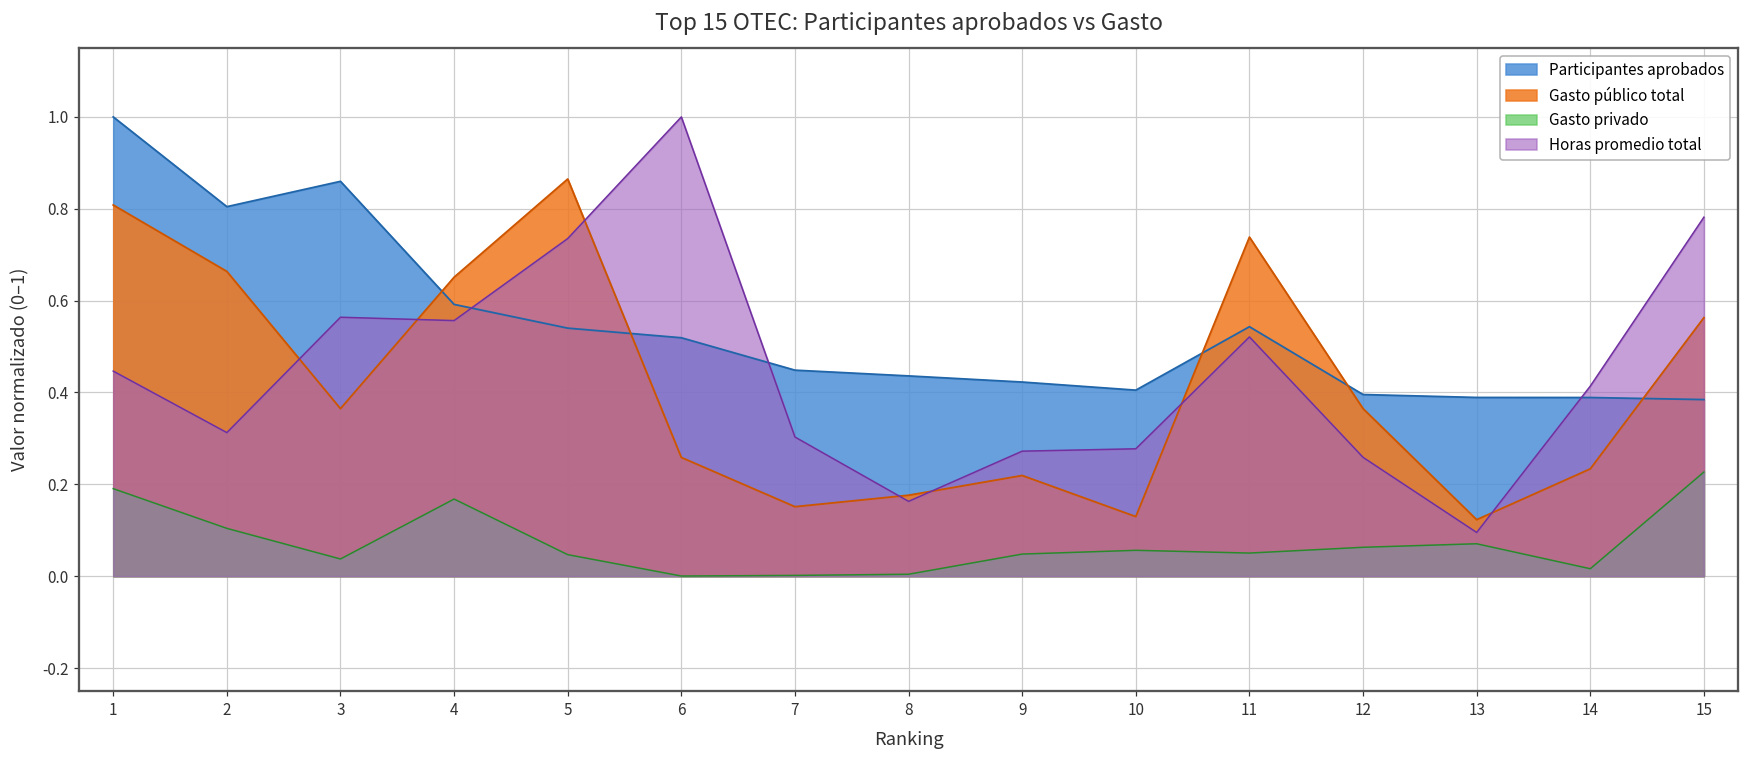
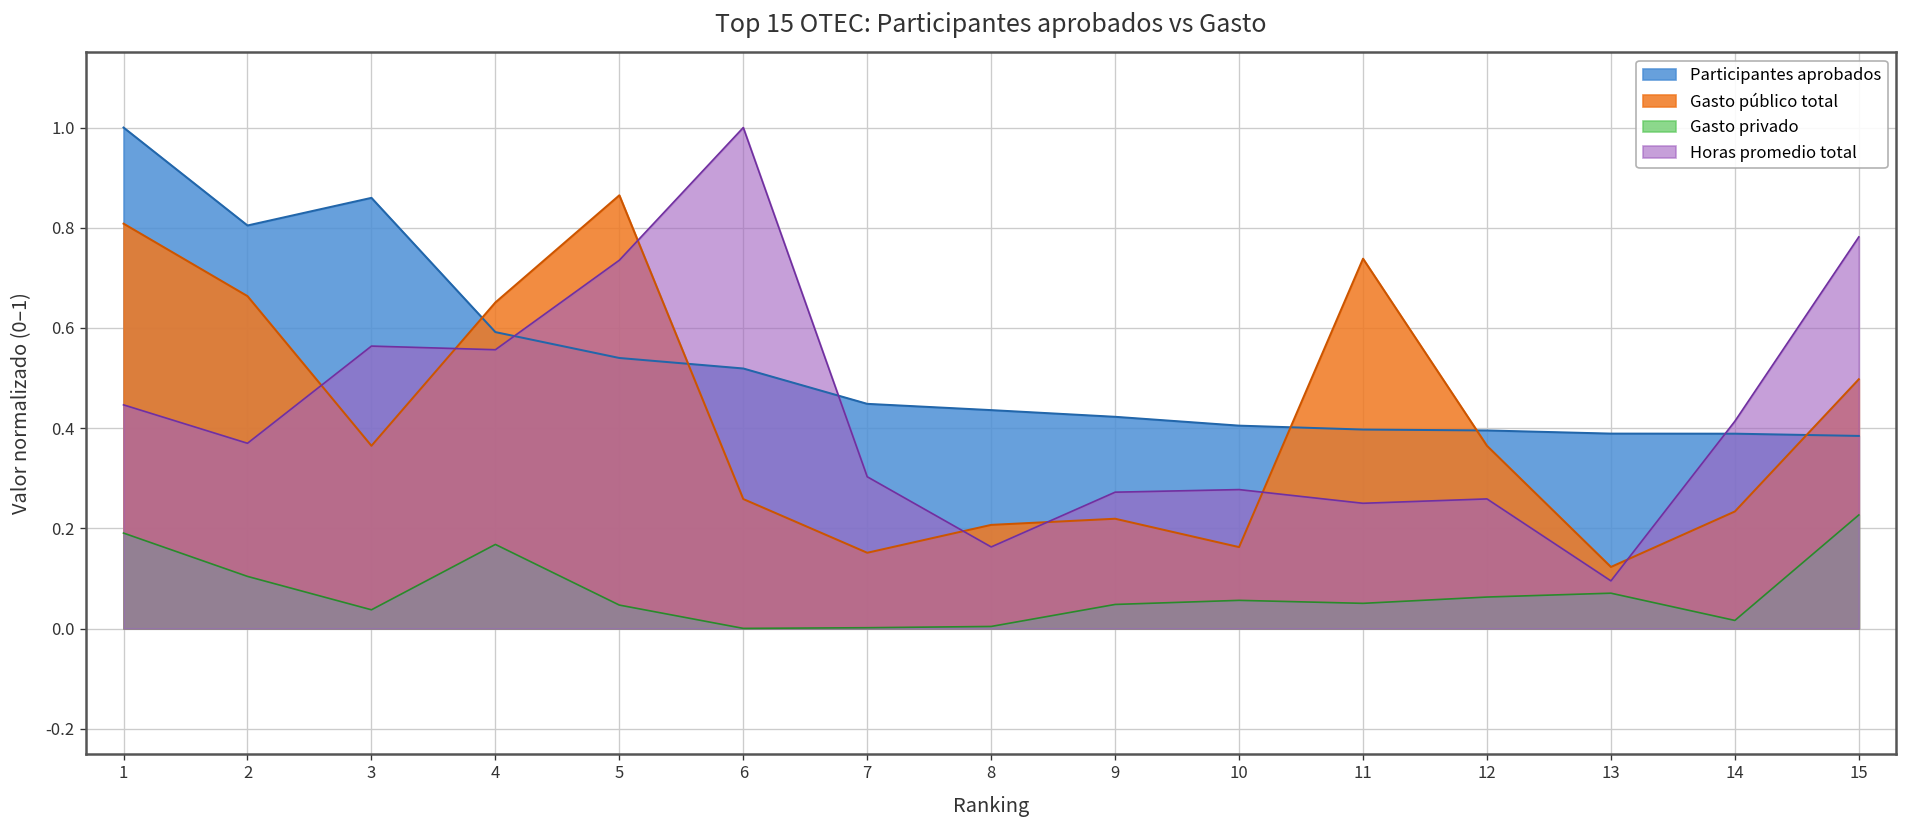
  {
    "Participantes aprobados": {
      "1": 1.00,
      "2": 0.80,
      "3": 0.86,
      "4": 0.59,
      "5": 0.54,
      "6": 0.52,
      "7": 0.45,
      "8": 0.44,
      "9": 0.42,
      "10": 0.41,
-     "11": 0.54,
+     "11": 0.40,
      "12": 0.40,
      "13": 0.39,
      "14": 0.39,
      "15": 0.38
    },
    "Gasto público total": {
      "1": 0.81,
      "2": 0.66,
      "3": 0.36,
      "4": 0.65,
      "5": 0.86,
      "6": 0.26,
      "7": 0.15,
-     "8": 0.18,
+     "8": 0.21,
      "9": 0.22,
-     "10": 0.13,
+     "10": 0.16,
      "11": 0.74,
      "12": 0.36,
      "13": 0.12,
      "14": 0.23,
-     "15": 0.56
+     "15": 0.50
    },
    "Gasto privado": {
      "1": 0.19,
      "2": 0.10,
      "3": 0.04,
      "4": 0.17,
      "5": 0.05,
      "6": 0.00,
      "7": 0.00,
      "8": 0.00,
      "9": 0.05,
      "10": 0.06,
      "11": 0.05,
      "12": 0.06,
      "13": 0.07,
      "14": 0.02,
      "15": 0.23
    },
    "Horas promedio total": {
      "1": 0.45,
-     "2": 0.31,
+     "2": 0.37,
      "3": 0.56,
      "4": 0.56,
      "5": 0.74,
      "6": 1.00,
      "7": 0.30,
      "8": 0.16,
      "9": 0.27,
      "10": 0.28,
-     "11": 0.52,
+     "11": 0.25,
      "12": 0.26,
      "13": 0.10,
      "14": 0.41,
      "15": 0.78
    }
  }
